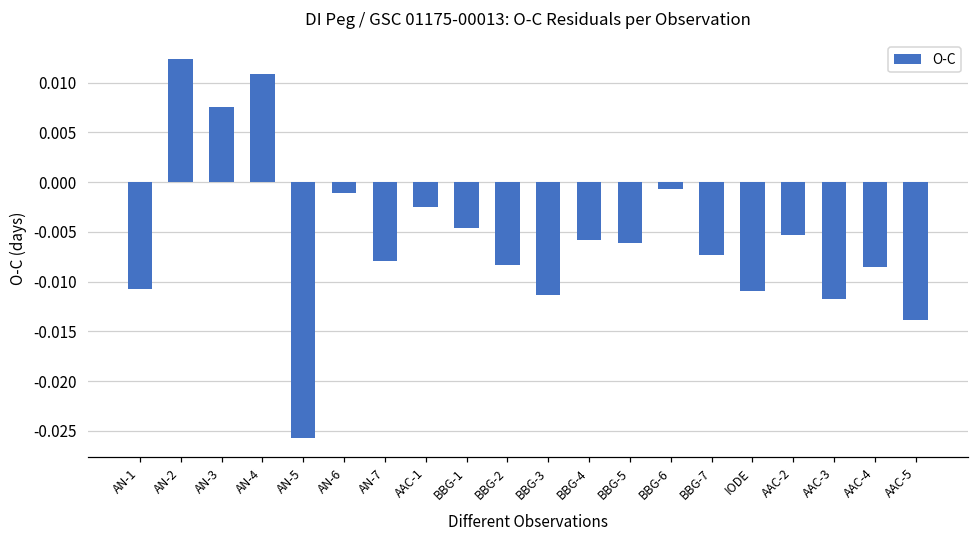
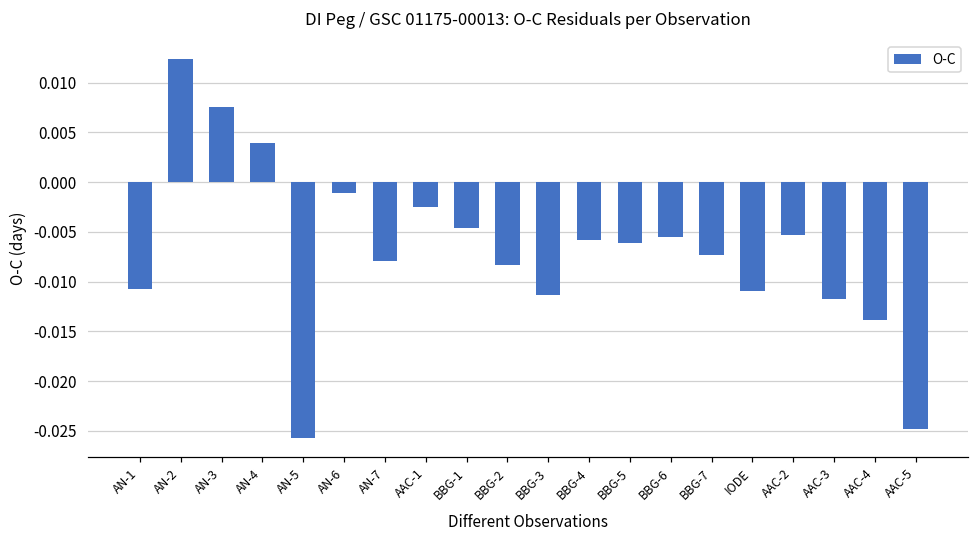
  {
    "AN-1": -0.011,
    "AN-2": 0.012,
    "AN-3": 0.008,
-   "AN-4": 0.011,
+   "AN-4": 0.004,
    "AN-5": -0.026,
    "AN-6": -0.001,
    "AN-7": -0.008,
    "AAC-1": -0.002,
    "BBG-1": -0.005,
    "BBG-2": -0.008,
    "BBG-3": -0.011,
    "BBG-4": -0.006,
    "BBG-5": -0.006,
-   "BBG-6": -0.001,
+   "BBG-6": -0.006,
    "BBG-7": -0.007,
    "IODE": -0.011,
    "AAC-2": -0.005,
    "AAC-3": -0.012,
-   "AAC-4": -0.009,
-   "AAC-5": -0.014
+   "AAC-4": -0.014,
+   "AAC-5": -0.025
  }
